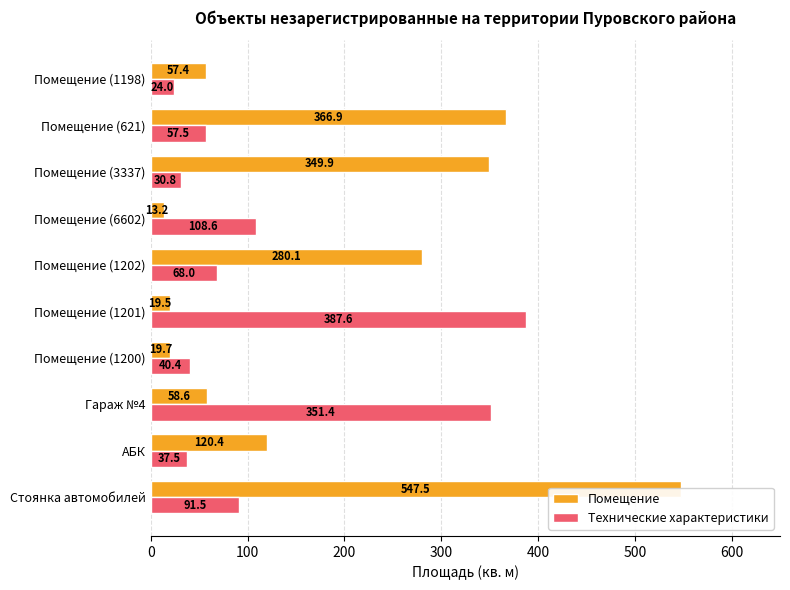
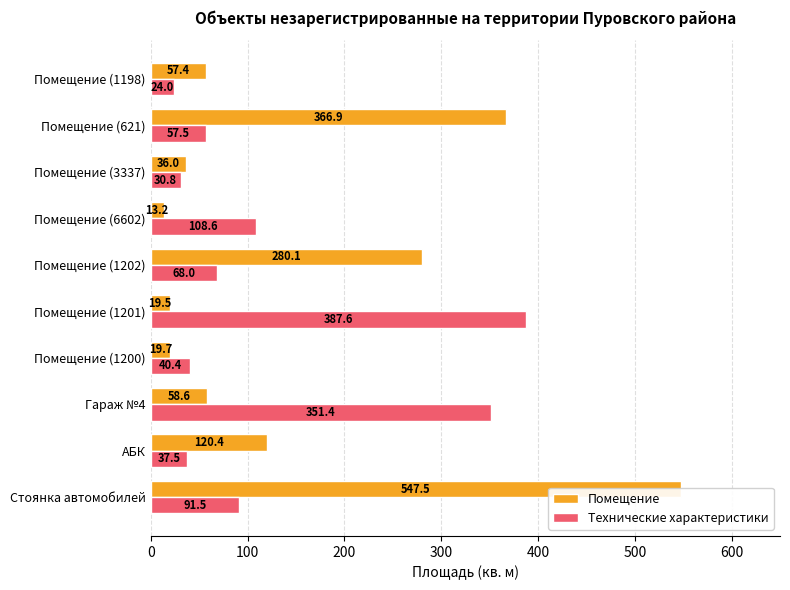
  {
    "Помещение": {
      "Помещение (1198)": 57.4,
      "Помещение (621)": 366.9,
-     "Помещение (3337)": 349.9,
+     "Помещение (3337)": 36.0,
      "Помещение (6602)": 13.2,
      "Помещение (1202)": 280.1,
      "Помещение (1201)": 19.5,
      "Помещение (1200)": 19.7,
      "Гараж №4": 58.6,
      "АБК": 120.4
    },
    "Технические характеристики": {
      "Помещение (1198)": 24.0,
      "Помещение (621)": 57.5,
      "Помещение (3337)": 30.8,
      "Помещение (6602)": 108.6,
      "Помещение (1202)": 68.0,
      "Помещение (1201)": 387.6,
      "Помещение (1200)": 40.4,
      "Гараж №4": 351.4,
      "АБК": 37.5,
      "Стоянка автомобилей": 91.5
    }
  }
